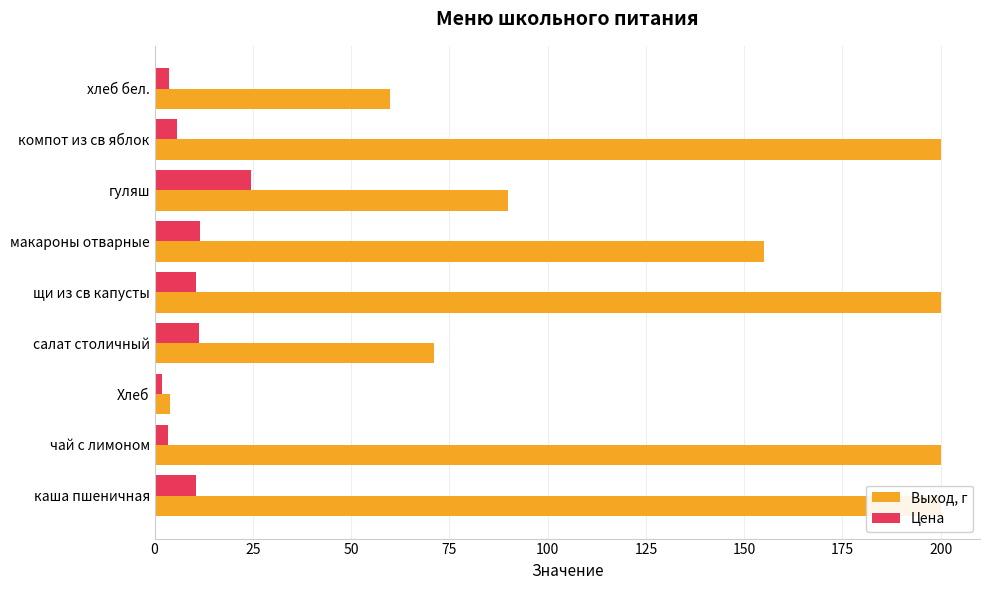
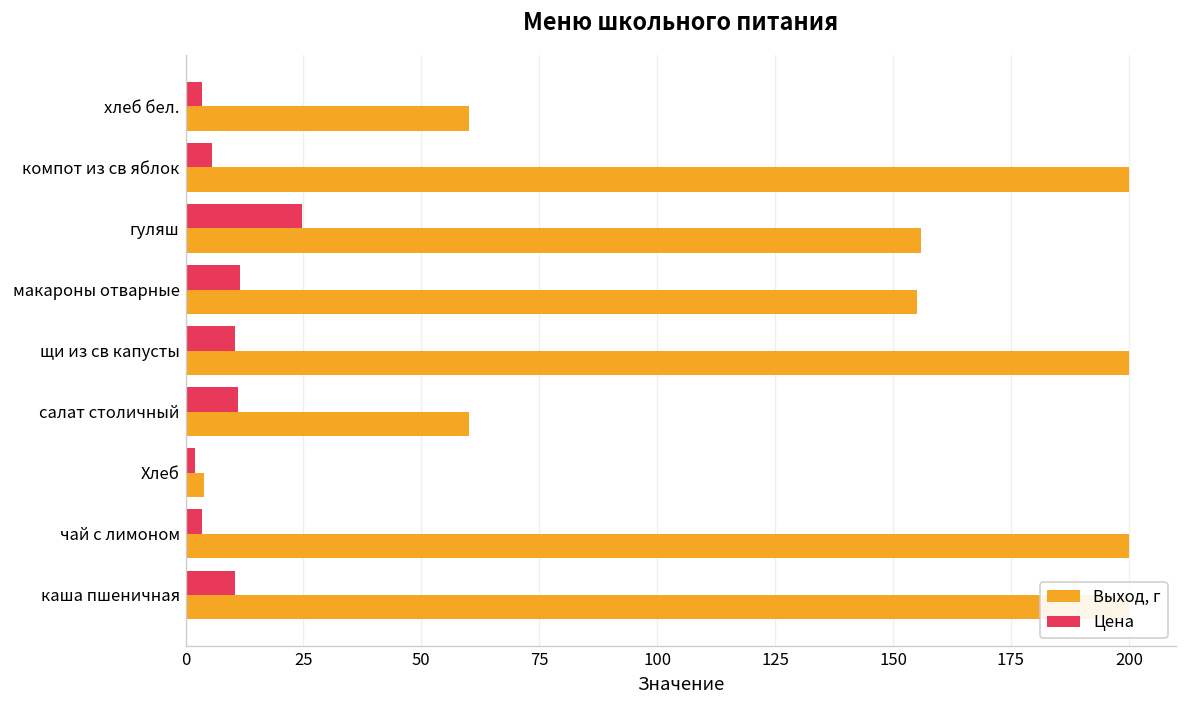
  {
    "Выход, г": {
      "хлеб бел.": 60,
      "компот из св яблок": 200,
-     "гуляш": 90,
+     "гуляш": 156,
      "макароны отварные": 155,
      "щи из св капусты": 200,
-     "салат столичный": 71,
+     "салат столичный": 60,
      "Хлеб": 4,
      "чай с лимоном": 200
    },
    "Цена": {
      "хлеб бел.": 4,
      "компот из св яблок": 6,
      "гуляш": 25,
      "макароны отварные": 12,
      "щи из св капусты": 11,
      "салат столичный": 11,
      "Хлеб": 2,
      "чай с лимоном": 3,
      "каша пшеничная": 11
    }
  }
